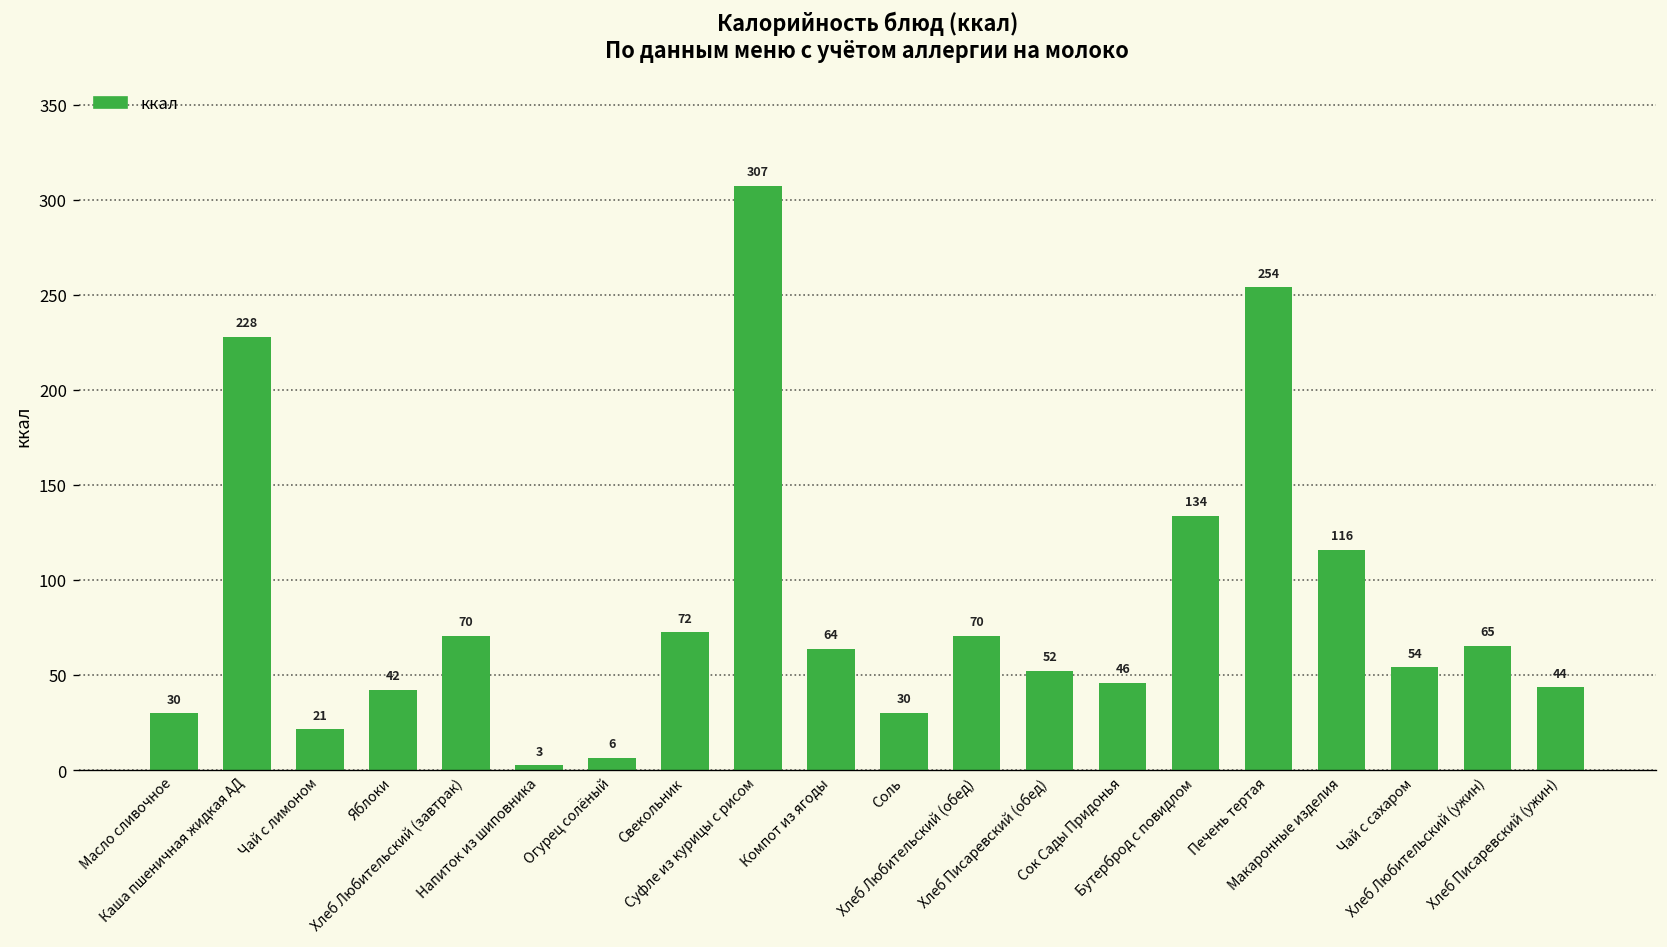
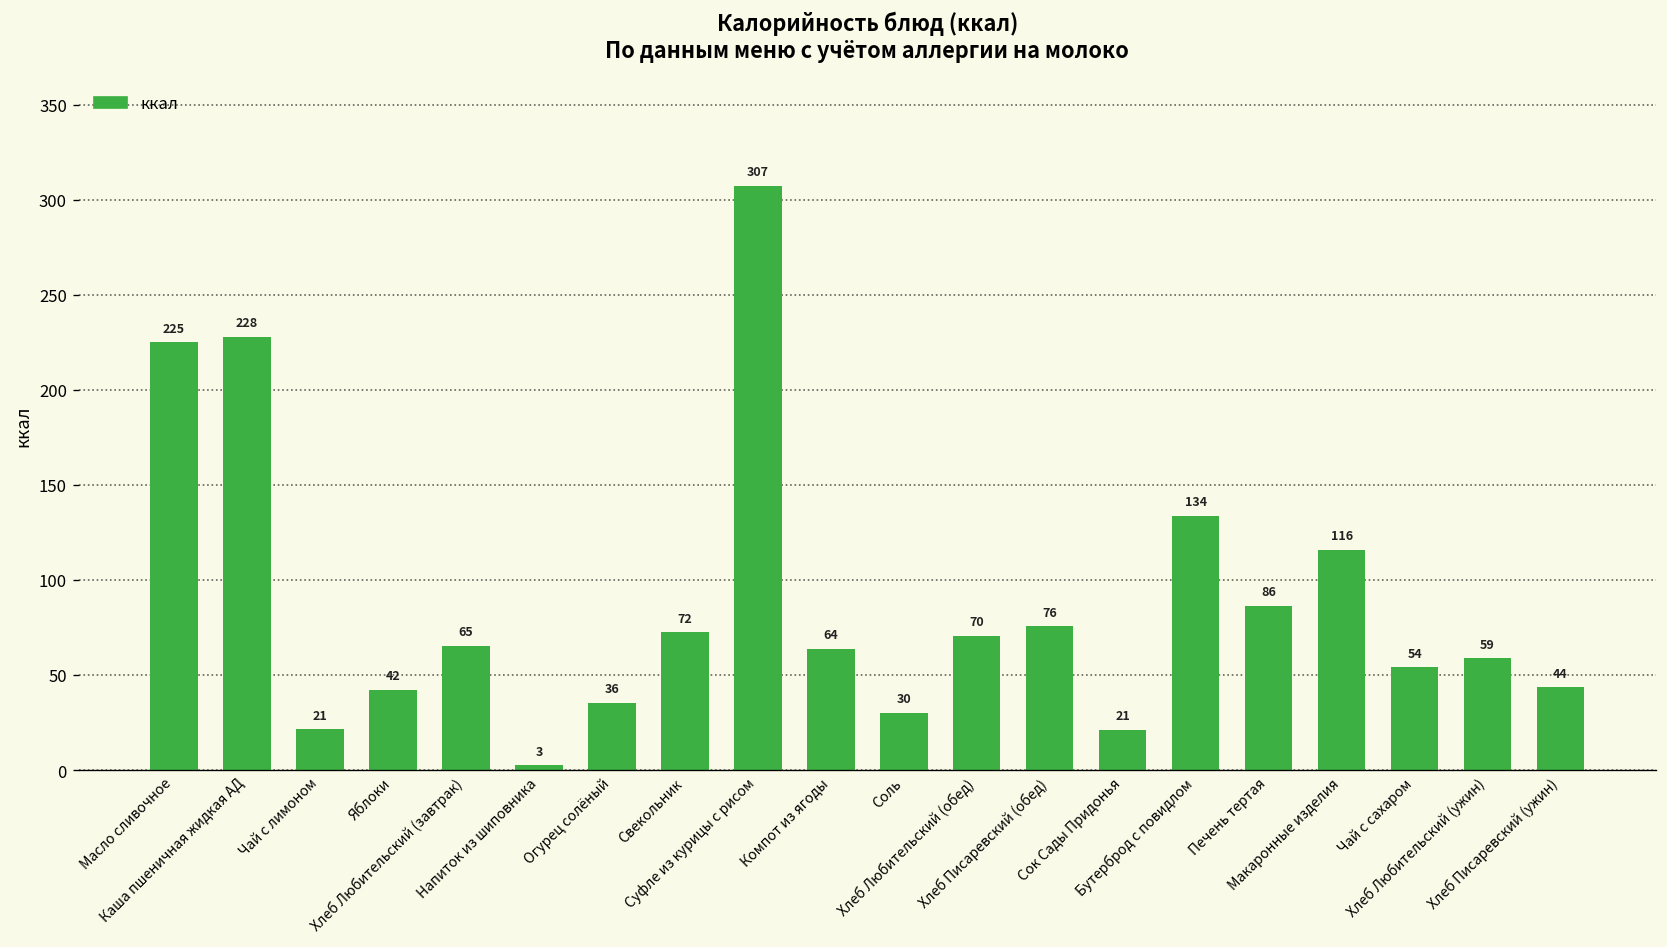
  {
-   "Масло сливочное": 30,
+   "Масло сливочное": 225,
    "Каша пшеничная жидкая АД": 228,
    "Чай с лимоном": 21,
    "Яблоки": 42,
-   "Хлеб Любительский (завтрак)": 70,
+   "Хлеб Любительский (завтрак)": 65,
    "Напиток из шиповника": 3,
-   "Огурец солёный": 6,
+   "Огурец солёный": 36,
    "Свекольник": 72,
    "Суфле из курицы с рисом": 307,
    "Компот из ягоды": 64,
    "Соль": 30,
    "Хлеб Любительский (обед)": 70,
-   "Хлеб Писаревский (обед)": 52,
-   "Сок Сады Придонья": 46,
+   "Хлеб Писаревский (обед)": 76,
+   "Сок Сады Придонья": 21,
    "Бутерброд с повидлом": 134,
-   "Печень тертая": 254,
+   "Печень тертая": 86,
    "Макаронные изделия": 116,
    "Чай с сахаром": 54,
-   "Хлеб Любительский (ужин)": 65,
+   "Хлеб Любительский (ужин)": 59,
    "Хлеб Писаревский (ужин)": 44
  }
